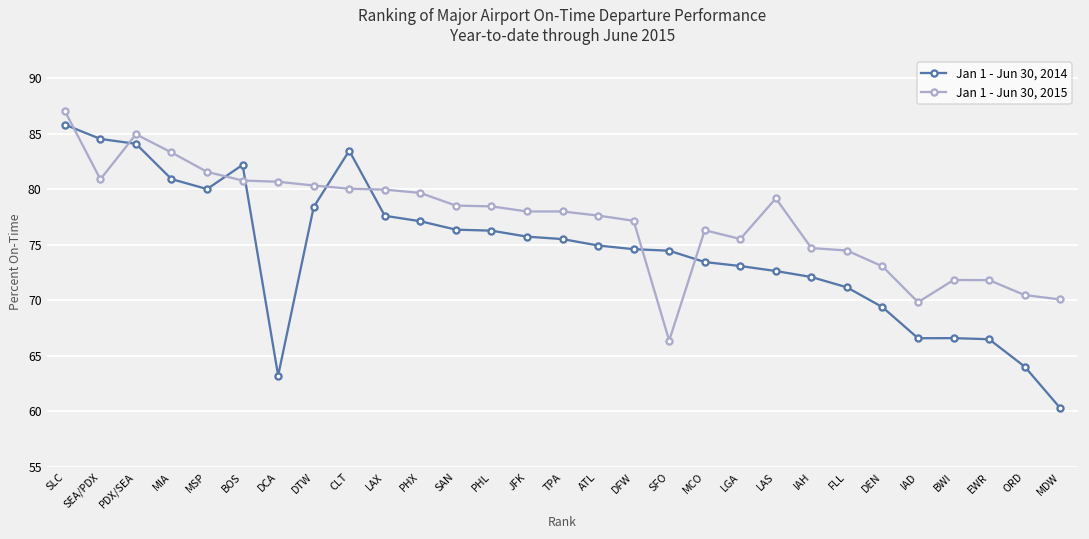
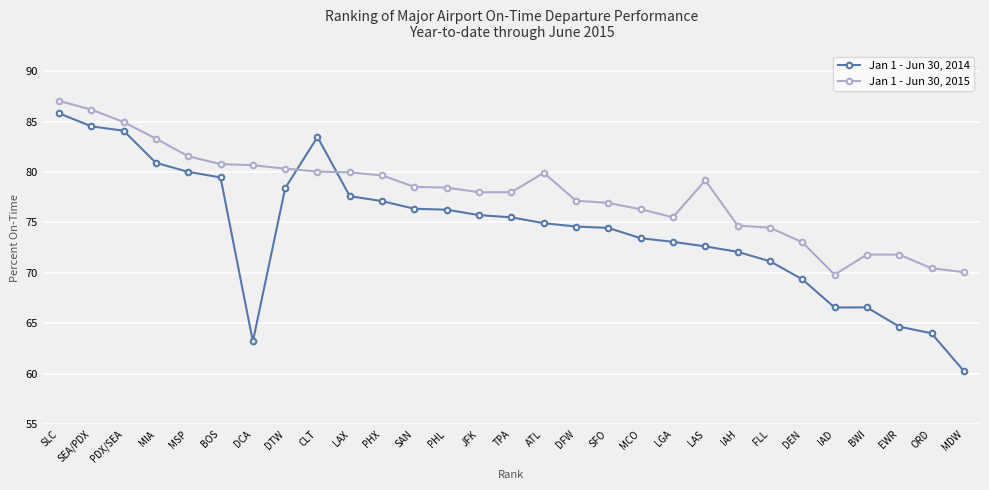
  {
    "Jan 1 - Jun 30, 2014": {
      "SLC": 85.8,
      "SEA/PDX": 84.5,
      "PDX/SEA": 84.1,
      "MIA": 80.9,
      "MSP": 80.0,
-     "BOS": 82.2,
+     "BOS": 79.5,
      "DCA": 63.2,
      "DTW": 78.4,
      "CLT": 83.5,
      "LAX": 77.6,
      "PHX": 77.1,
      "SAN": 76.4,
      "PHL": 76.3,
      "JFK": 75.7,
      "TPA": 75.5,
      "ATL": 74.9,
      "DFW": 74.6,
      "SFO": 74.5,
      "MCO": 73.4,
      "LGA": 73.1,
      "LAS": 72.6,
      "IAH": 72.1,
      "FLL": 71.2,
      "DEN": 69.4,
      "IAD": 66.6,
      "BWI": 66.6,
-     "EWR": 66.5,
+     "EWR": 64.7,
      "ORD": 64.0,
      "MDW": 60.3
    },
    "Jan 1 - Jun 30, 2015": {
      "SLC": 87.1,
-     "SEA/PDX": 80.9,
+     "SEA/PDX": 86.2,
      "PDX/SEA": 85.0,
      "MIA": 83.3,
      "MSP": 81.6,
      "BOS": 80.8,
      "DCA": 80.7,
      "DTW": 80.3,
      "CLT": 80.1,
      "LAX": 80.0,
      "PHX": 79.7,
      "SAN": 78.5,
      "PHL": 78.5,
      "JFK": 78.0,
      "TPA": 78.0,
-     "ATL": 77.6,
+     "ATL": 79.9,
      "DFW": 77.2,
-     "SFO": 66.4,
+     "SFO": 76.9,
      "MCO": 76.3,
      "LGA": 75.5,
      "LAS": 79.2,
      "IAH": 74.7,
      "FLL": 74.5,
      "DEN": 73.1,
      "IAD": 69.8,
      "BWI": 71.8,
      "EWR": 71.8,
      "ORD": 70.5,
      "MDW": 70.1
    }
  }
